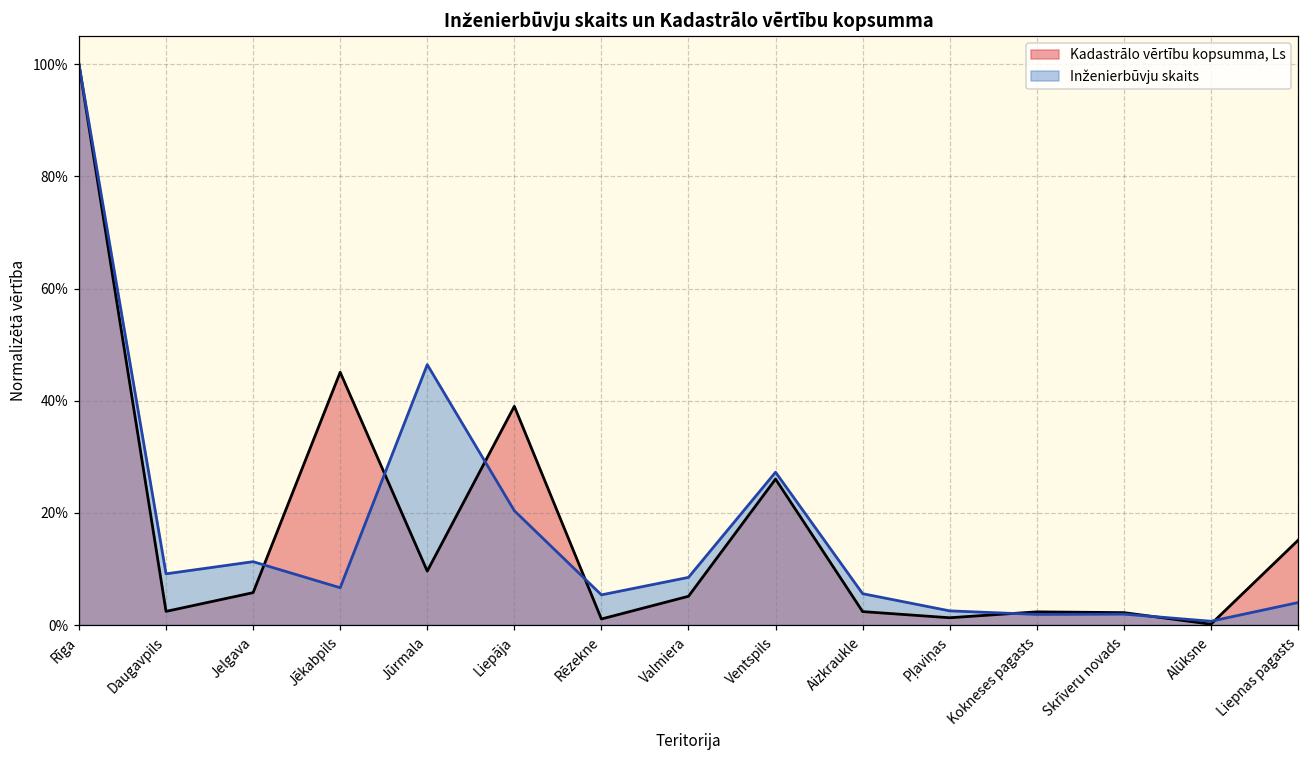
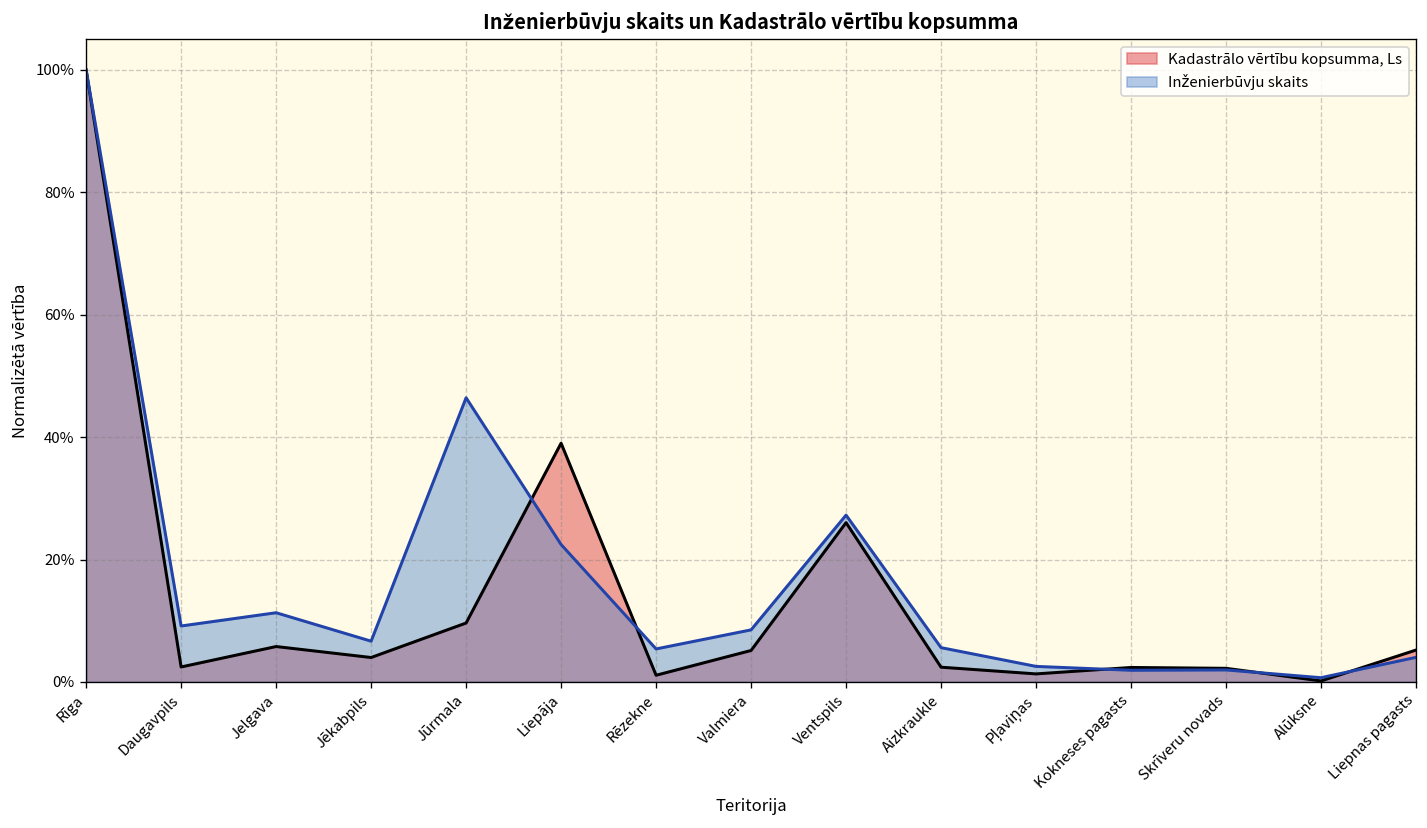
  {
    "Kadastrālo vērtību kopsumma, Ls": {
      "Daugavpils": "2%",
      "Jelgava": "6%",
-     "Jēkabpils": "45%",
+     "Jēkabpils": "4%",
      "Jūrmala": "10%",
      "Liepāja": "39%",
      "Rēzekne": "1%",
      "Valmiera": "5%",
      "Ventspils": "26%",
      "Aizkraukle": "2%",
      "Pļaviņas": "1%",
      "Alūksne": "0%",
-     "Liepnas pagasts": "15%"
+     "Liepnas pagasts": "5%"
    },
    "Inženierbūvju skaits": {
      "Daugavpils": "9%",
      "Jelgava": "11%",
      "Jēkabpils": "7%",
      "Jūrmala": "46%",
-     "Liepāja": "20%",
+     "Liepāja": "22%",
      "Rēzekne": "5%",
      "Valmiera": "9%",
      "Ventspils": "27%",
      "Aizkraukle": "6%",
      "Pļaviņas": "3%",
      "Alūksne": "1%",
      "Liepnas pagasts": "4%"
    }
  }
